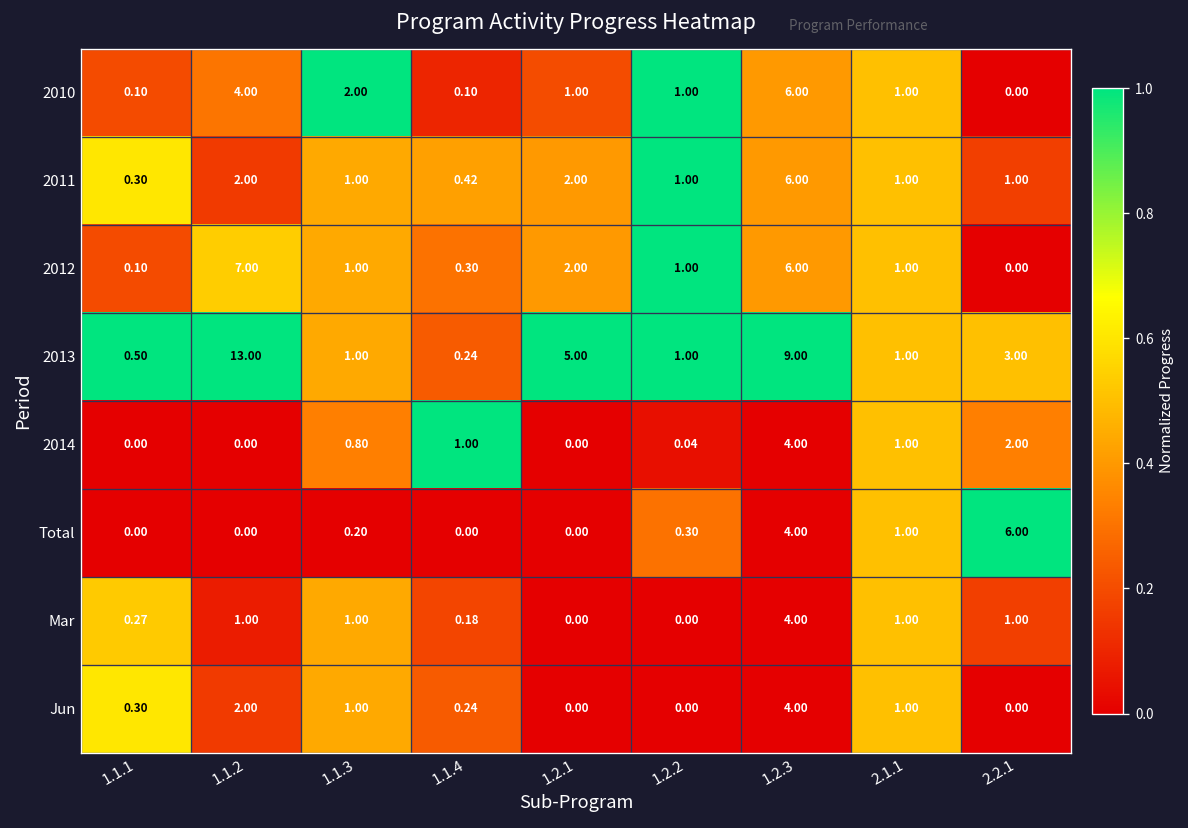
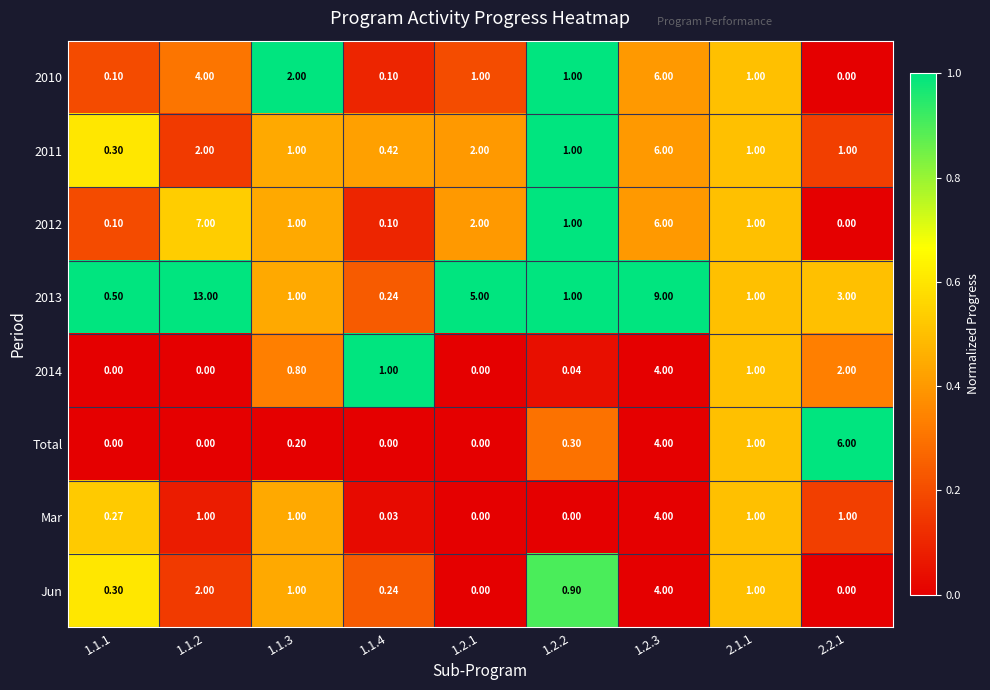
  {
    "2010": {
      "1.1.1": 0.10,
      "1.1.2": 4.00,
      "1.1.3": 2.00,
      "1.1.4": 0.10,
      "1.2.1": 1.00,
      "1.2.2": 1.00,
      "1.2.3": 6.00,
      "2.1.1": 1.00,
      "2.2.1": 0.00
    },
    "2011": {
      "1.1.1": 0.30,
      "1.1.2": 2.00,
      "1.1.3": 1.00,
      "1.1.4": 0.42,
      "1.2.1": 2.00,
      "1.2.2": 1.00,
      "1.2.3": 6.00,
      "2.1.1": 1.00,
      "2.2.1": 1.00
    },
    "2012": {
      "1.1.1": 0.10,
      "1.1.2": 7.00,
      "1.1.3": 1.00,
-     "1.1.4": 0.30,
+     "1.1.4": 0.10,
      "1.2.1": 2.00,
      "1.2.2": 1.00,
      "1.2.3": 6.00,
      "2.1.1": 1.00,
      "2.2.1": 0.00
    },
    "2013": {
      "1.1.1": 0.50,
      "1.1.2": 13.00,
      "1.1.3": 1.00,
      "1.1.4": 0.24,
      "1.2.1": 5.00,
      "1.2.2": 1.00,
      "1.2.3": 9.00,
      "2.1.1": 1.00,
      "2.2.1": 3.00
    },
    "2014": {
      "1.1.1": 0.00,
      "1.1.2": 0.00,
      "1.1.3": 0.80,
      "1.1.4": 1.00,
      "1.2.1": 0.00,
      "1.2.2": 0.04,
      "1.2.3": 4.00,
      "2.1.1": 1.00,
      "2.2.1": 2.00
    },
    "Total": {
      "1.1.1": 0.00,
      "1.1.2": 0.00,
      "1.1.3": 0.20,
      "1.1.4": 0.00,
      "1.2.1": 0.00,
      "1.2.2": 0.30,
      "1.2.3": 4.00,
      "2.1.1": 1.00,
      "2.2.1": 6.00
    },
    "Mar": {
      "1.1.1": 0.27,
      "1.1.2": 1.00,
      "1.1.3": 1.00,
-     "1.1.4": 0.18,
+     "1.1.4": 0.03,
      "1.2.1": 0.00,
      "1.2.2": 0.00,
      "1.2.3": 4.00,
      "2.1.1": 1.00,
      "2.2.1": 1.00
    },
    "Jun": {
      "1.1.1": 0.30,
      "1.1.2": 2.00,
      "1.1.3": 1.00,
      "1.1.4": 0.24,
      "1.2.1": 0.00,
-     "1.2.2": 0.00,
+     "1.2.2": 0.90,
      "1.2.3": 4.00,
      "2.1.1": 1.00,
      "2.2.1": 0.00
    }
  }
